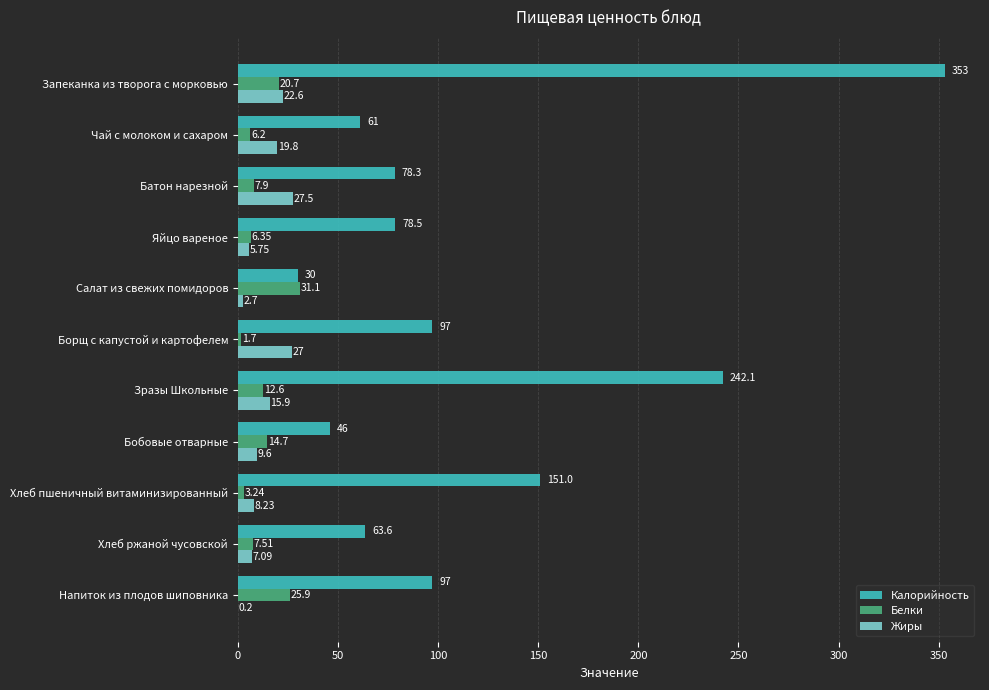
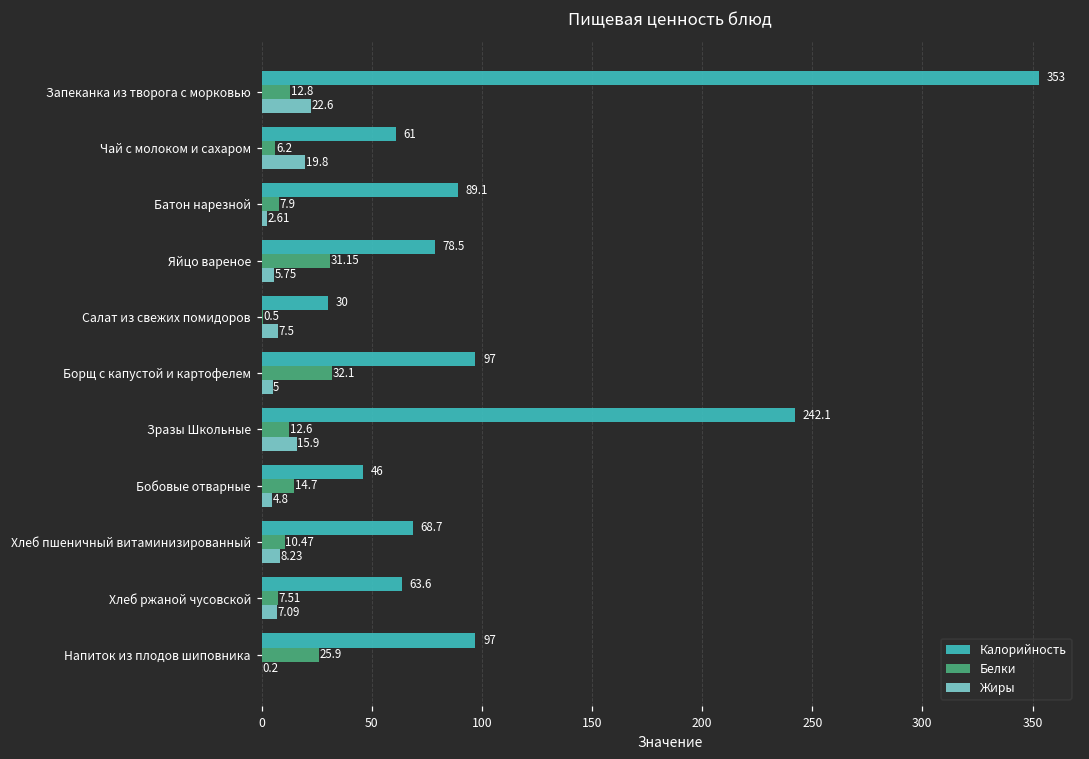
  {
    "Калорийность": {
      "Запеканка из творога с морковью": 353,
      "Чай с молоком и сахаром": 61,
-     "Батон нарезной": 78.3,
+     "Батон нарезной": 89.1,
      "Яйцо вареное": 78.5,
      "Салат из свежих помидоров": 30,
      "Борщ с капустой и картофелем": 97,
      "Зразы Школьные": 242.1,
      "Бобовые отварные": 46,
-     "Хлеб пшеничный витаминизированный": 151.0,
+     "Хлеб пшеничный витаминизированный": 68.7,
      "Хлеб ржаной чусовской": 63.6,
      "Напиток из плодов шиповника": 97
    },
    "Белки": {
-     "Запеканка из творога с морковью": 20.7,
+     "Запеканка из творога с морковью": 12.8,
      "Чай с молоком и сахаром": 6.2,
      "Батон нарезной": 7.9,
-     "Яйцо вареное": 6.35,
-     "Салат из свежих помидоров": 31.1,
-     "Борщ с капустой и картофелем": 1.7,
+     "Яйцо вареное": 31.15,
+     "Салат из свежих помидоров": 0.5,
+     "Борщ с капустой и картофелем": 32.1,
      "Зразы Школьные": 12.6,
      "Бобовые отварные": 14.7,
-     "Хлеб пшеничный витаминизированный": 3.24,
+     "Хлеб пшеничный витаминизированный": 10.47,
      "Хлеб ржаной чусовской": 7.51,
      "Напиток из плодов шиповника": 25.9
    },
    "Жиры": {
      "Запеканка из творога с морковью": 22.6,
      "Чай с молоком и сахаром": 19.8,
-     "Батон нарезной": 27.5,
+     "Батон нарезной": 2.61,
      "Яйцо вареное": 5.75,
-     "Салат из свежих помидоров": 2.7,
-     "Борщ с капустой и картофелем": 27,
+     "Салат из свежих помидоров": 7.5,
+     "Борщ с капустой и картофелем": 5,
      "Зразы Школьные": 15.9,
-     "Бобовые отварные": 9.6,
+     "Бобовые отварные": 4.8,
      "Хлеб пшеничный витаминизированный": 8.23,
      "Хлеб ржаной чусовской": 7.09,
      "Напиток из плодов шиповника": 0.2
    }
  }
